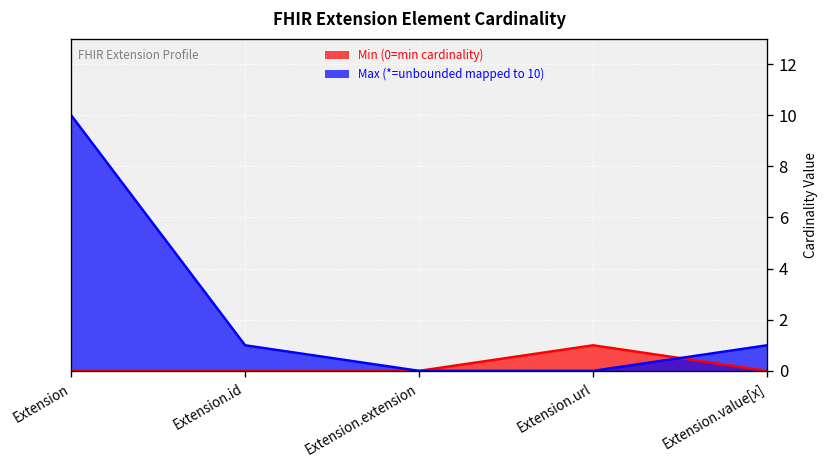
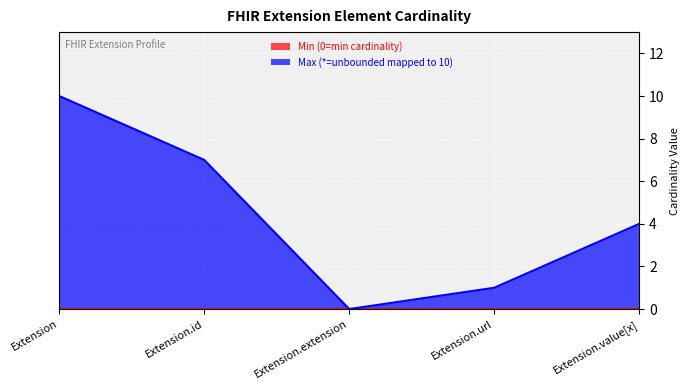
  {
    "Min (0=min cardinality)": {
      "Extension": 0,
      "Extension.id": 0,
-     "Extension.url": 1,
+     "Extension.url": 0,
      "Extension.value[x]": 0
    },
    "Max (*=unbounded mapped to 10)": {
      "Extension": 10,
-     "Extension.id": 1,
-     "Extension.url": 0,
-     "Extension.value[x]": 1
+     "Extension.id": 7,
+     "Extension.url": 1,
+     "Extension.value[x]": 4
    }
  }
